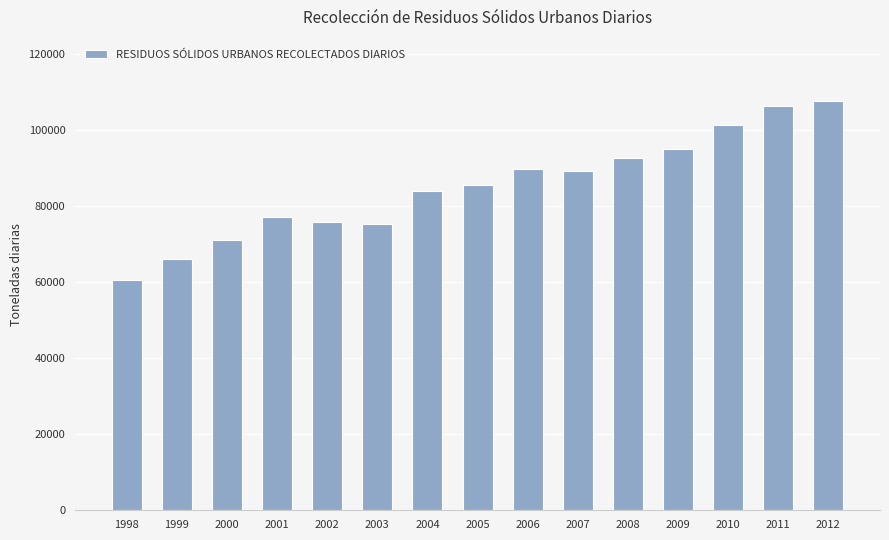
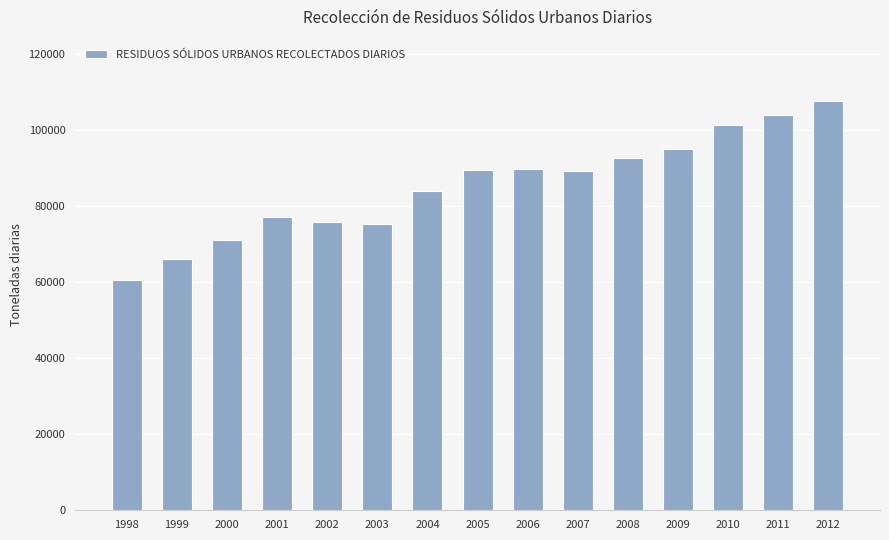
  {
    "1998": 61000,
    "1999": 66000,
    "2000": 71000,
    "2001": 77000,
    "2002": 76000,
    "2003": 75000,
    "2004": 84000,
-   "2005": 86000,
+   "2005": 90000,
    "2006": 90000,
    "2007": 89000,
    "2008": 93000,
    "2009": 95000,
    "2010": 101000,
-   "2011": 106000,
+   "2011": 104000,
    "2012": 108000
  }
